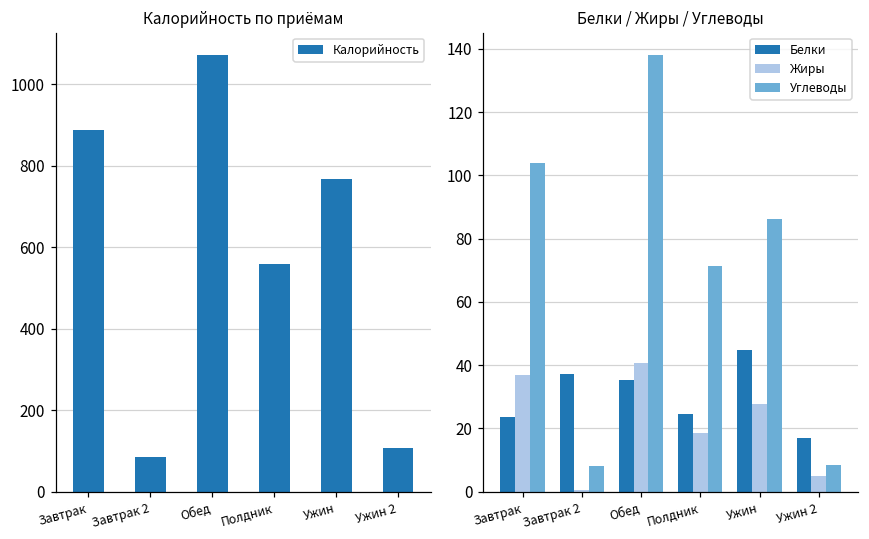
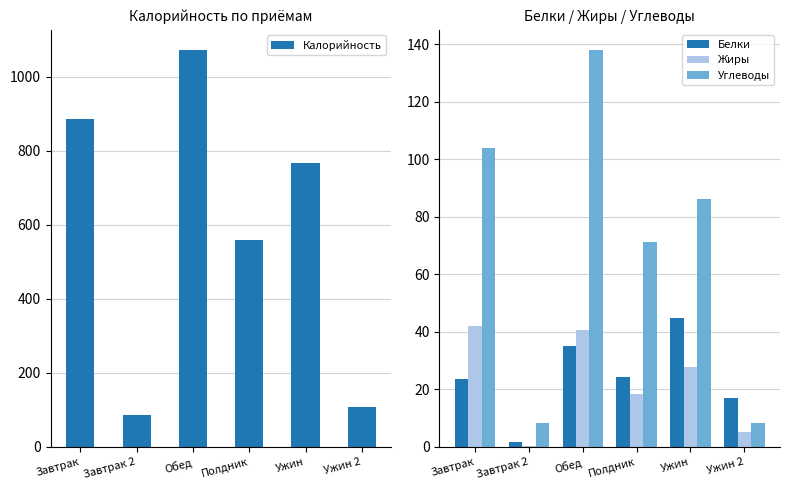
  {
    "Калорийность по приёмам": {
      "Завтрак": 890,
      "Завтрак 2": 90,
      "Обед": 1070,
      "Полдник": 560,
      "Ужин": 770,
      "Ужин 2": 110
    },
    "Белки / Жиры / Углеводы": {
      "Белки": {
        "Завтрак": 24,
-       "Завтрак 2": 37,
+       "Завтрак 2": 2,
        "Обед": 35,
        "Полдник": 24,
        "Ужин": 45,
        "Ужин 2": 17
      },
      "Жиры": {
-       "Завтрак": 37,
+       "Завтрак": 42,
        "Обед": 41,
        "Полдник": 18,
        "Ужин": 28,
        "Ужин 2": 5
      },
      "Углеводы": {
        "Завтрак": 104,
        "Завтрак 2": 8,
        "Обед": 138,
        "Полдник": 71,
        "Ужин": 86,
        "Ужин 2": 8
      }
    }
  }
